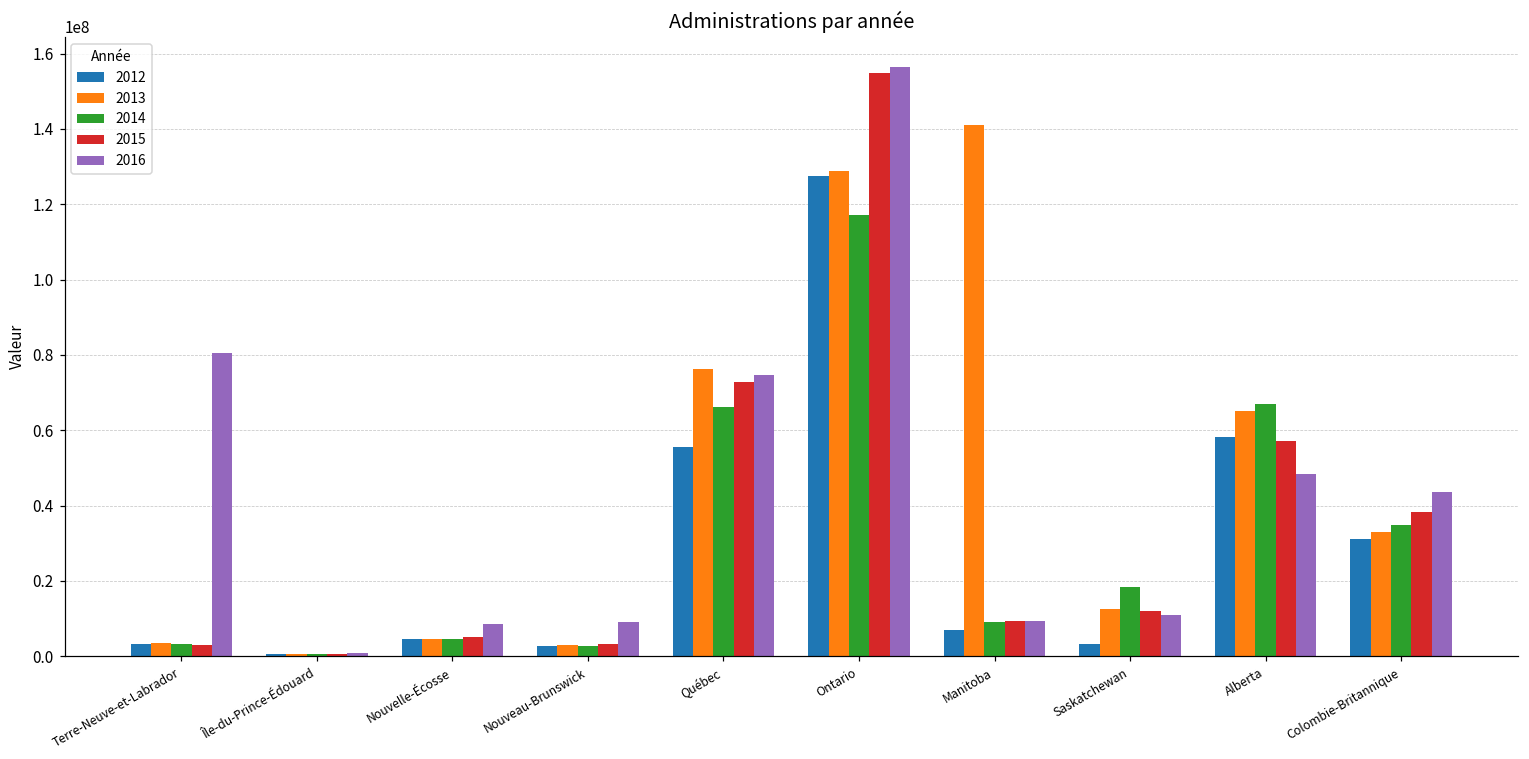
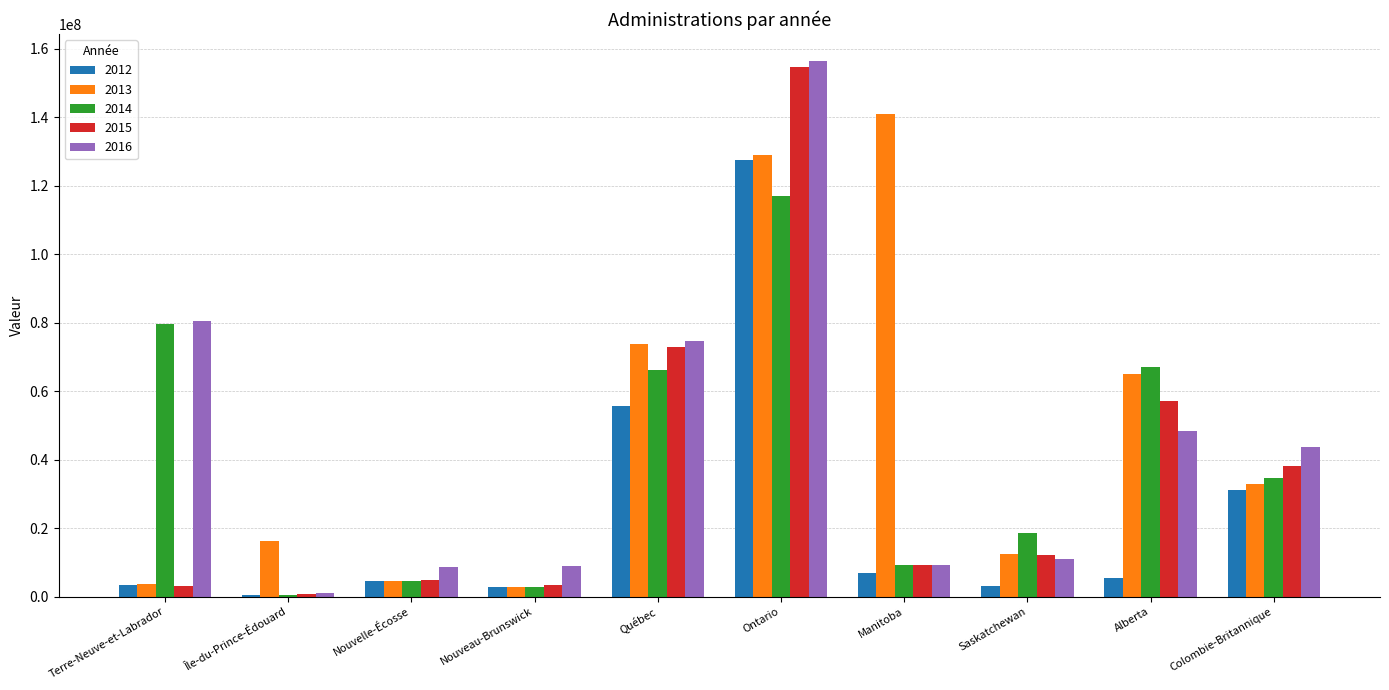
  {
    "2012": {
      "Terre-Neuve-et-Labrador": 3000000,
      "Nouvelle-Écosse": 4000000,
      "Nouveau-Brunswick": 3000000,
      "Québec": 56000000,
      "Ontario": 128000000,
      "Manitoba": 7000000,
      "Saskatchewan": 3000000,
-     "Alberta": 58000000,
+     "Alberta": 5000000,
      "Colombie-Britannique": 31000000
    },
    "2013": {
      "Terre-Neuve-et-Labrador": 4000000,
-     "Île-du-Prince-Édouard": 1000000,
+     "Île-du-Prince-Édouard": 16000000,
      "Nouvelle-Écosse": 5000000,
      "Nouveau-Brunswick": 3000000,
-     "Québec": 76000000,
+     "Québec": 74000000,
      "Ontario": 129000000,
      "Manitoba": 141000000,
      "Saskatchewan": 13000000,
      "Alberta": 65000000,
      "Colombie-Britannique": 33000000
    },
    "2014": {
-     "Terre-Neuve-et-Labrador": 3000000,
+     "Terre-Neuve-et-Labrador": 79000000,
      "Nouvelle-Écosse": 5000000,
      "Nouveau-Brunswick": 3000000,
      "Québec": 66000000,
      "Ontario": 117000000,
      "Manitoba": 9000000,
      "Saskatchewan": 18000000,
      "Alberta": 67000000,
      "Colombie-Britannique": 35000000
    },
    "2015": {
      "Terre-Neuve-et-Labrador": 3000000,
      "Nouvelle-Écosse": 5000000,
      "Nouveau-Brunswick": 3000000,
      "Québec": 73000000,
      "Ontario": 155000000,
      "Manitoba": 9000000,
      "Saskatchewan": 12000000,
      "Alberta": 57000000,
      "Colombie-Britannique": 38000000
    },
    "2016": {
      "Terre-Neuve-et-Labrador": 81000000,
      "Île-du-Prince-Édouard": 1000000,
      "Nouvelle-Écosse": 8000000,
      "Nouveau-Brunswick": 9000000,
      "Québec": 75000000,
      "Ontario": 156000000,
      "Manitoba": 9000000,
      "Saskatchewan": 11000000,
      "Alberta": 48000000,
      "Colombie-Britannique": 44000000
    }
  }
